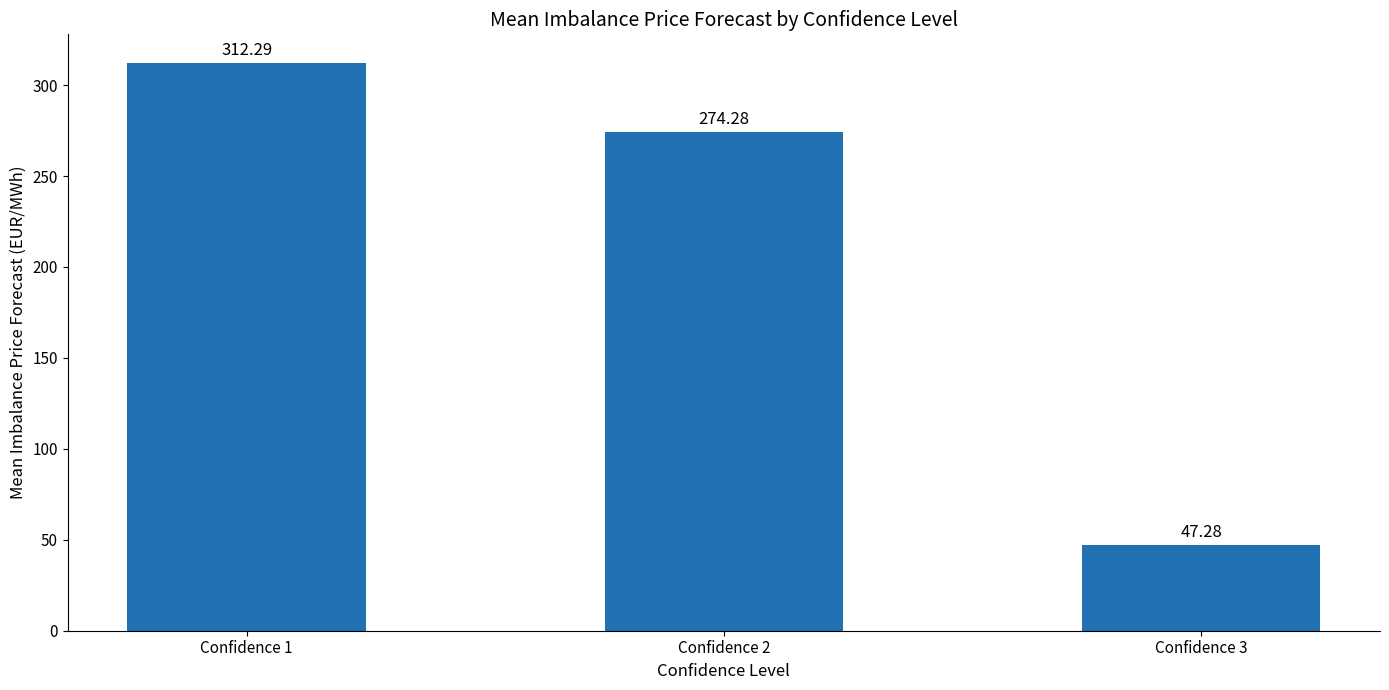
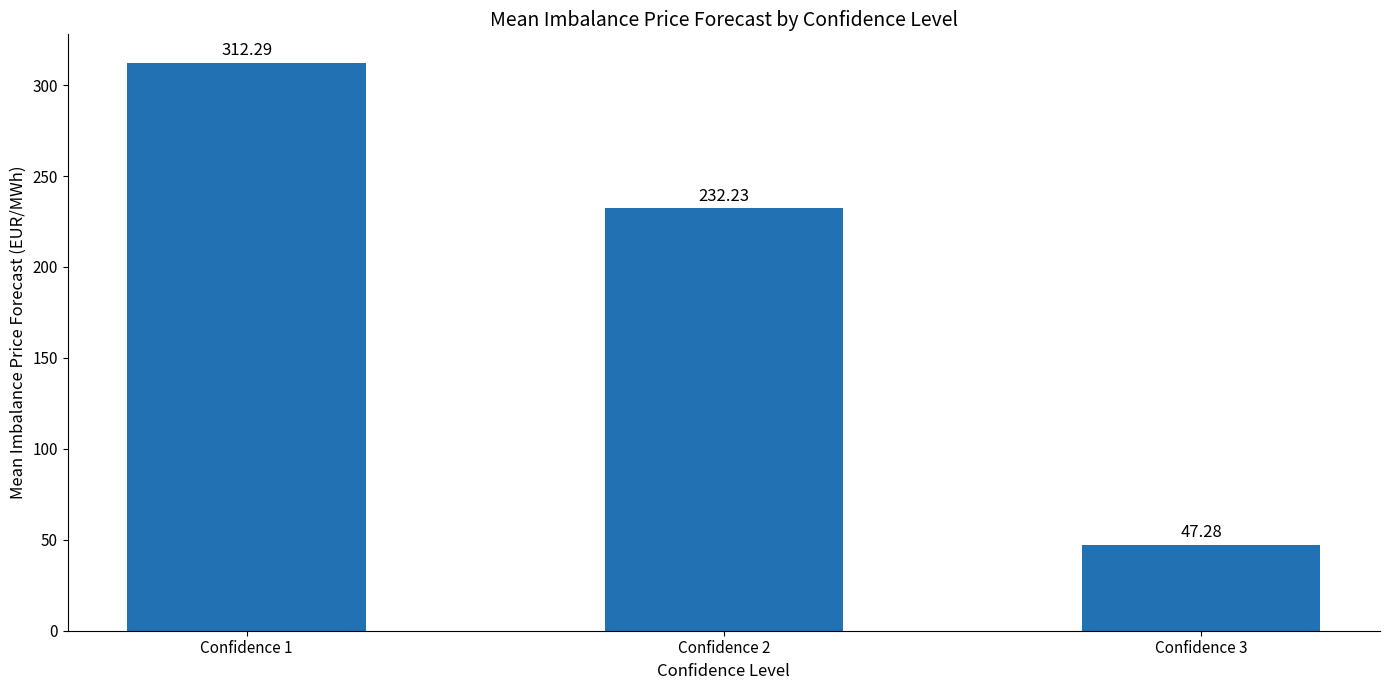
  {
    "Confidence 1": 312.29,
-   "Confidence 2": 274.28,
+   "Confidence 2": 232.23,
    "Confidence 3": 47.28
  }
